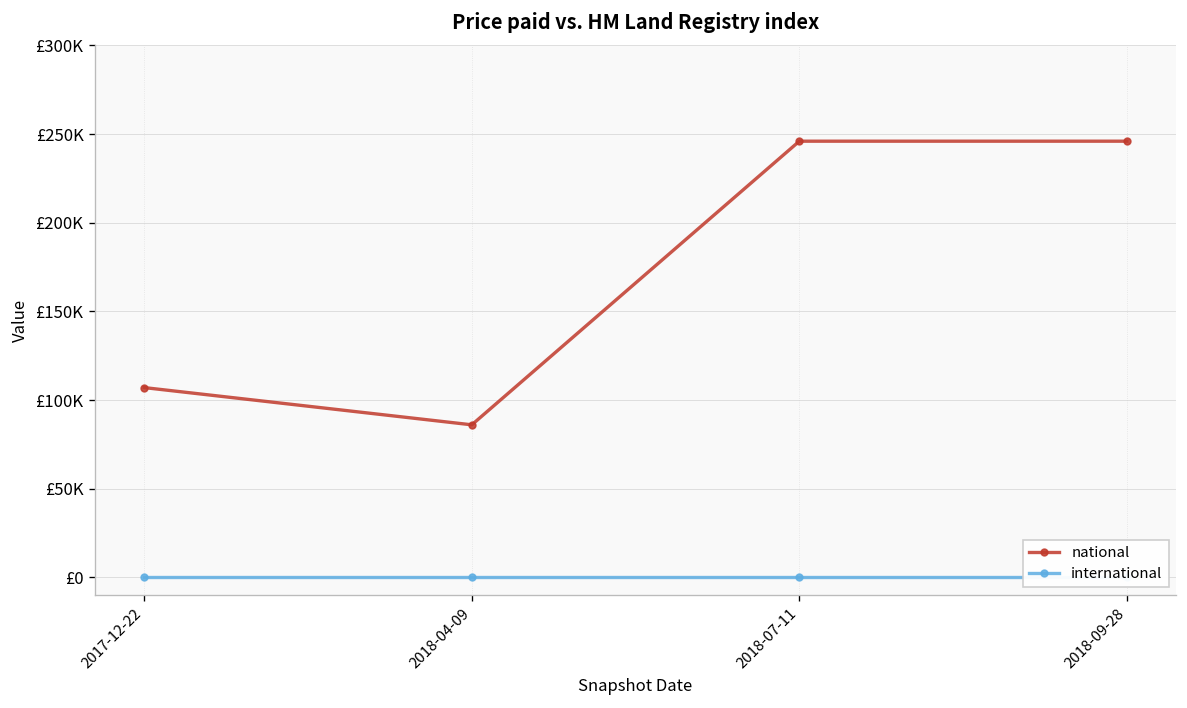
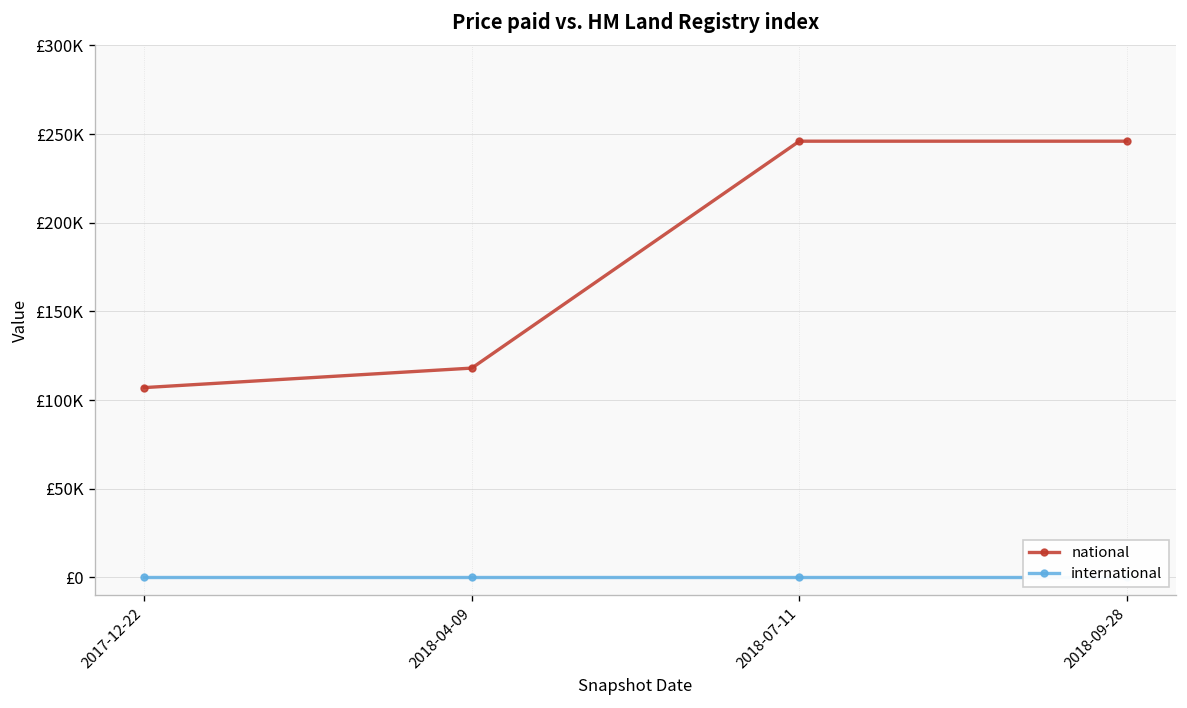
  {
    "national": {
      "2017-12-22": "£107000",
-     "2018-04-09": "£86000",
+     "2018-04-09": "£118000",
      "2018-07-11": "£246000",
      "2018-09-28": "£246000"
    },
    "international": {
      "2017-12-22": "£0",
      "2018-04-09": "£0",
      "2018-07-11": "£0"
    }
  }
